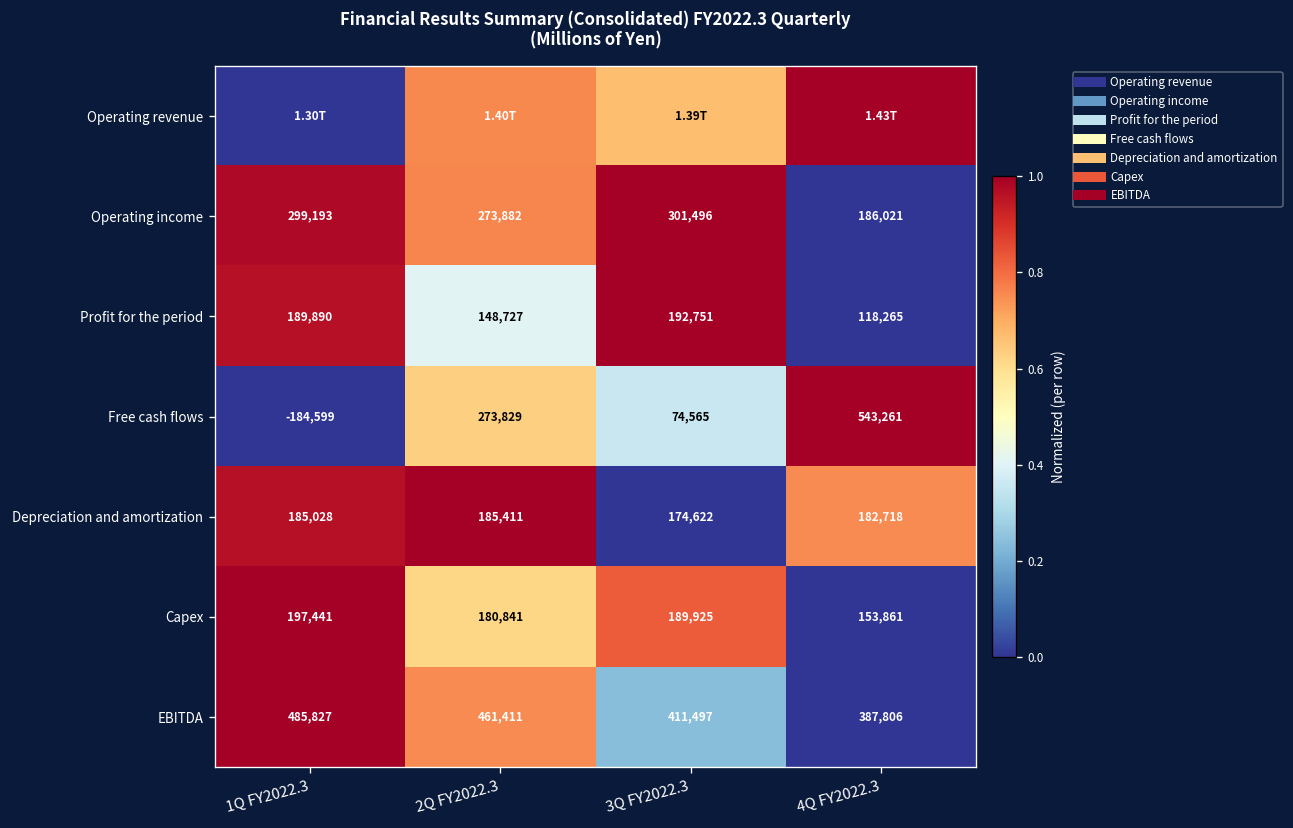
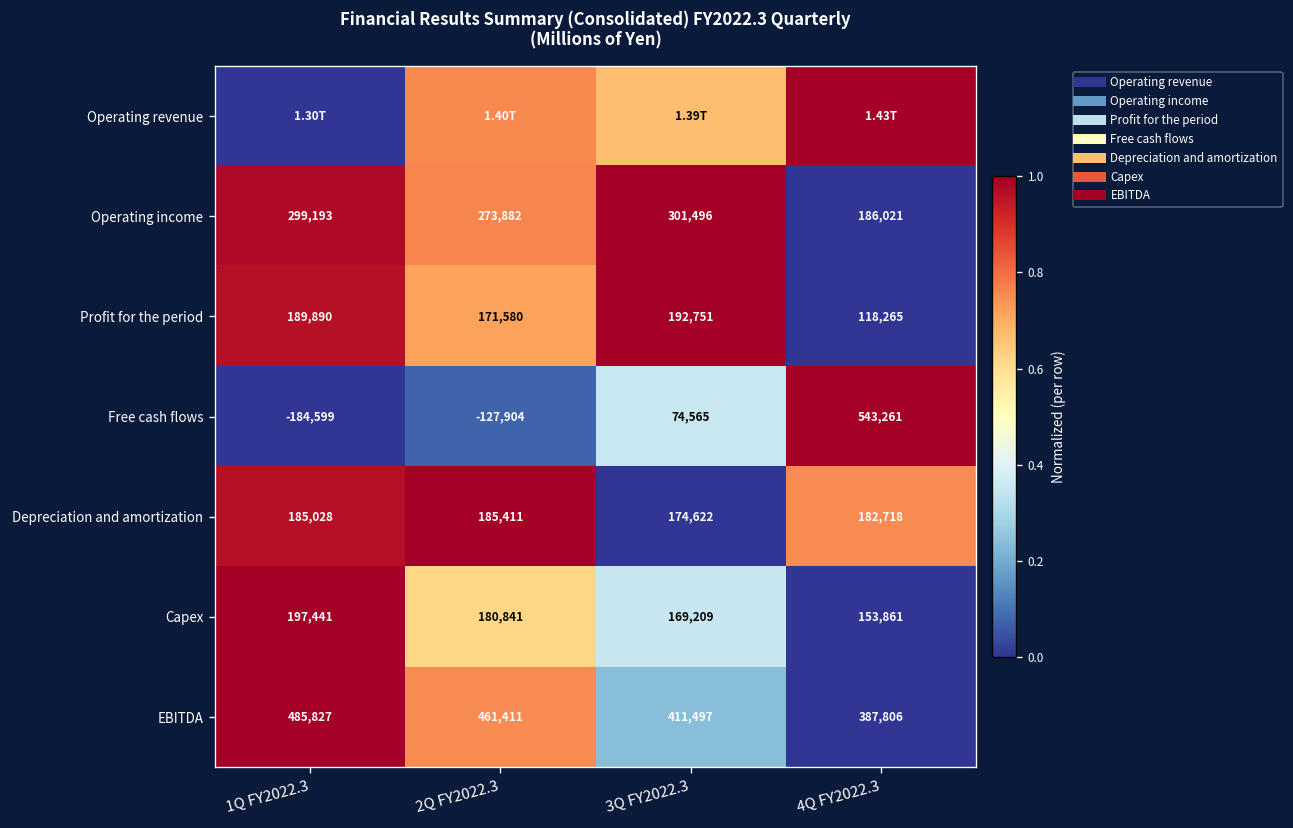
  {
    "Operating revenue": {
      "1Q FY2022.3": "1.30T",
      "2Q FY2022.3": "1.40T",
      "3Q FY2022.3": "1.39T",
      "4Q FY2022.3": "1.43T"
    },
    "Operating income": {
      "1Q FY2022.3": "299,193",
      "2Q FY2022.3": "273,882",
      "3Q FY2022.3": "301,496",
      "4Q FY2022.3": "186,021"
    },
    "Profit for the period": {
      "1Q FY2022.3": "189,890",
-     "2Q FY2022.3": "148,727",
+     "2Q FY2022.3": "171,580",
      "3Q FY2022.3": "192,751",
      "4Q FY2022.3": "118,265"
    },
    "Free cash flows": {
      "1Q FY2022.3": "-184,599",
-     "2Q FY2022.3": "273,829",
+     "2Q FY2022.3": "-127,904",
      "3Q FY2022.3": "74,565",
      "4Q FY2022.3": "543,261"
    },
    "Depreciation and amortization": {
      "1Q FY2022.3": "185,028",
      "2Q FY2022.3": "185,411",
      "3Q FY2022.3": "174,622",
      "4Q FY2022.3": "182,718"
    },
    "Capex": {
      "1Q FY2022.3": "197,441",
      "2Q FY2022.3": "180,841",
-     "3Q FY2022.3": "189,925",
+     "3Q FY2022.3": "169,209",
      "4Q FY2022.3": "153,861"
    },
    "EBITDA": {
      "1Q FY2022.3": "485,827",
      "2Q FY2022.3": "461,411",
      "3Q FY2022.3": "411,497",
      "4Q FY2022.3": "387,806"
    }
  }
